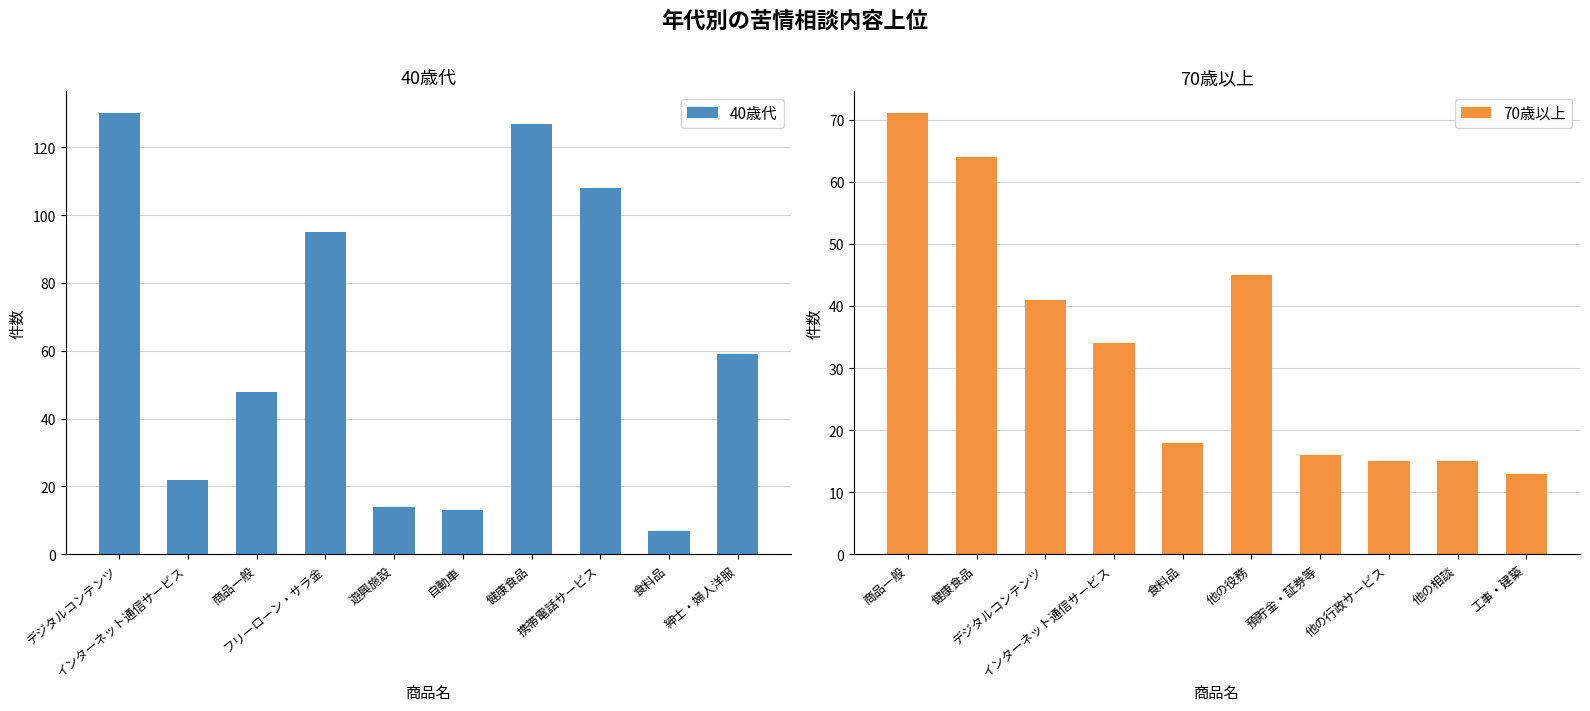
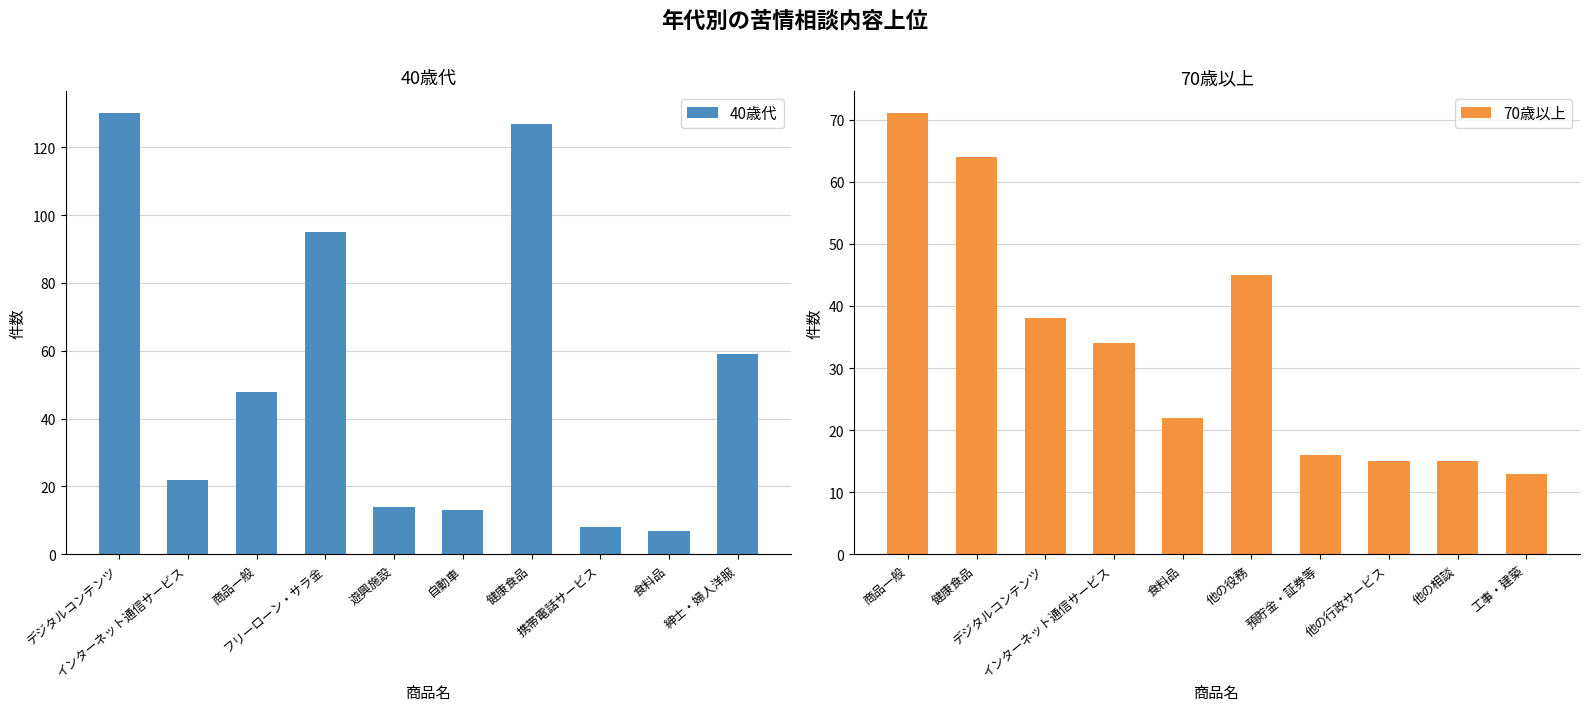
  {
    "40歳代": {
      "デジタルコンテンツ": 130,
      "インターネット通信サービス": 22,
      "商品一般": 48,
      "フリーローン・サラ金": 95,
      "遊興施設": 14,
      "自動車": 13,
      "健康食品": 127,
-     "携帯電話サービス": 108,
+     "携帯電話サービス": 8,
      "食料品": 7,
      "紳士・婦人洋服": 59
    },
    "70歳以上": {
      "商品一般": 71,
      "健康食品": 64,
-     "デジタルコンテンツ": 41,
+     "デジタルコンテンツ": 38,
      "インターネット通信サービス": 34,
-     "食料品": 18,
+     "食料品": 22,
      "他の役務": 45,
      "預貯金・証券等": 16,
      "他の行政サービス": 15,
      "他の相談": 15,
      "工事・建築": 13
    }
  }
